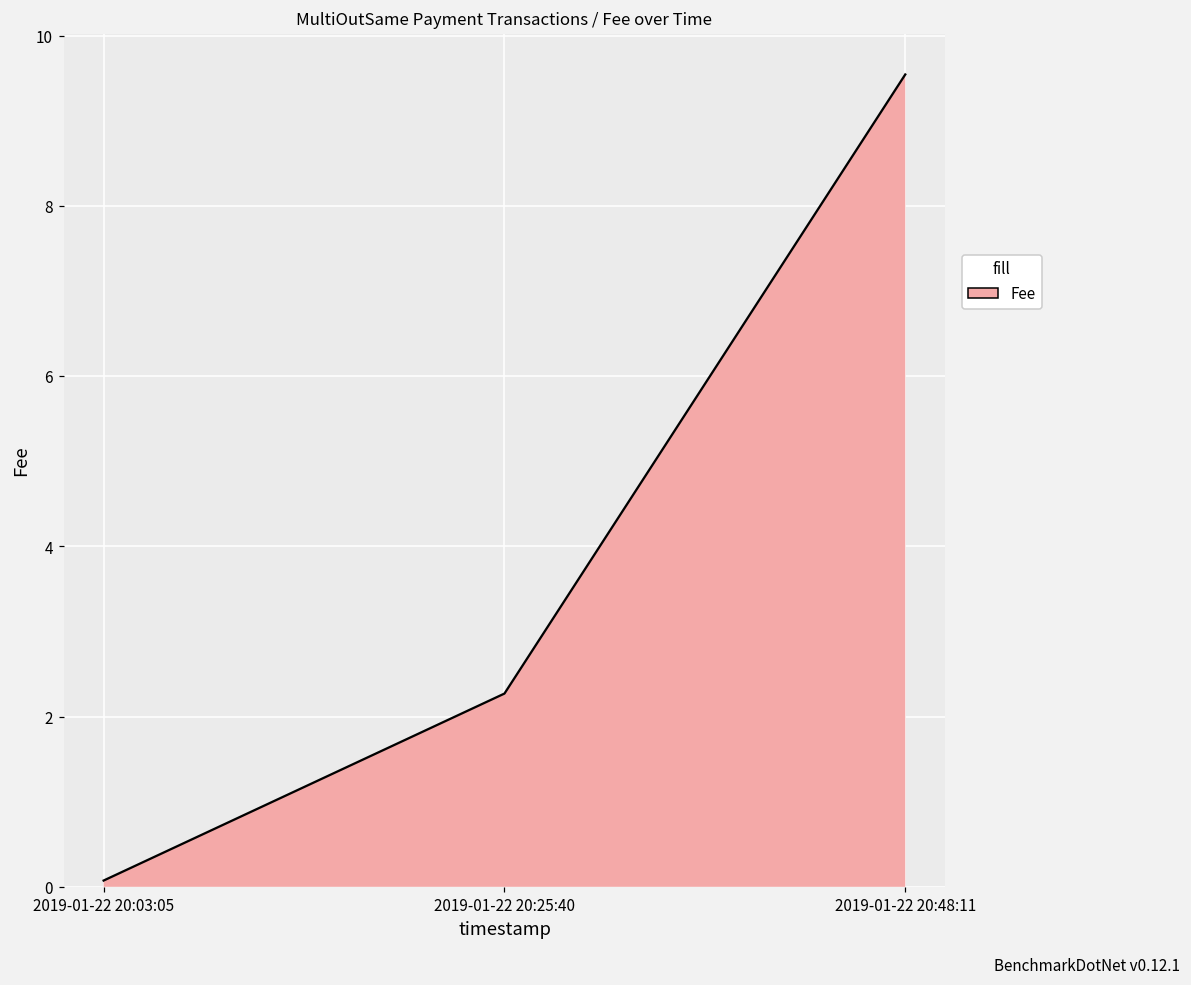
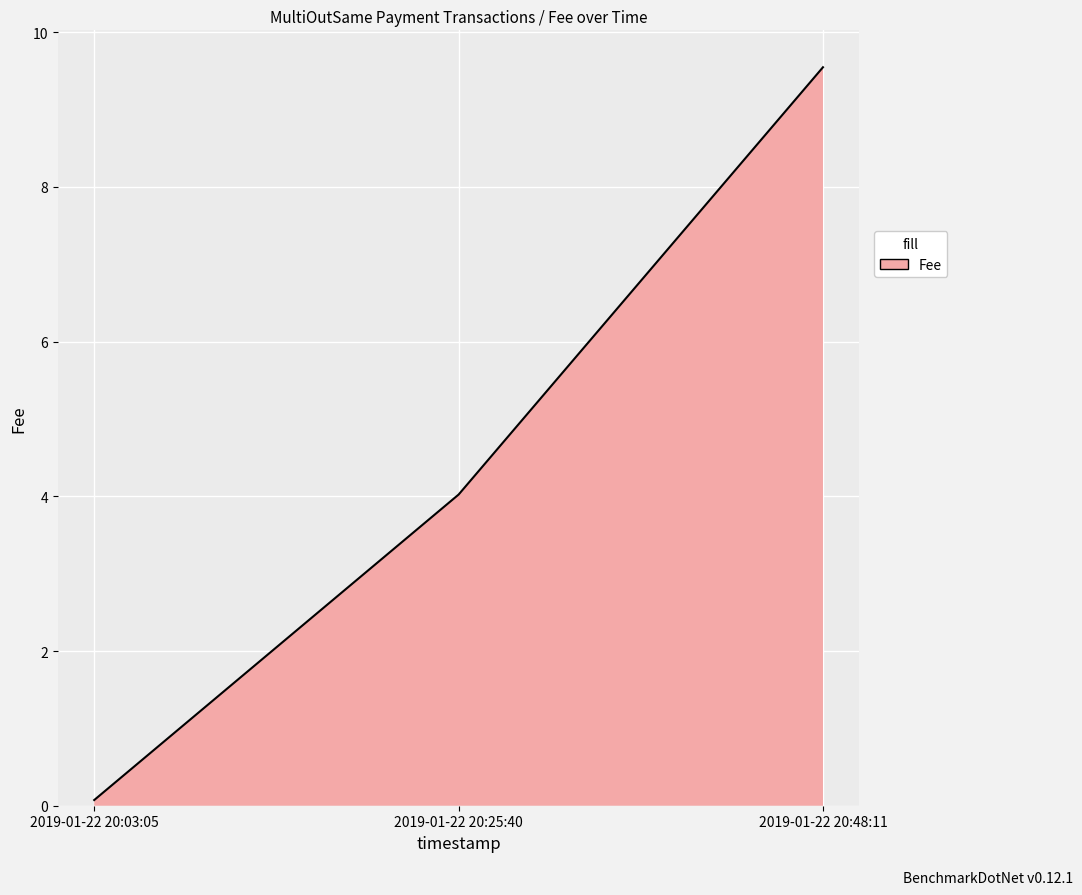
  {
    "2019-01-22 20:03:05": 0.1,
-   "2019-01-22 20:25:40": 2.3,
+   "2019-01-22 20:25:40": 4.0,
    "2019-01-22 20:48:11": 9.5
  }
